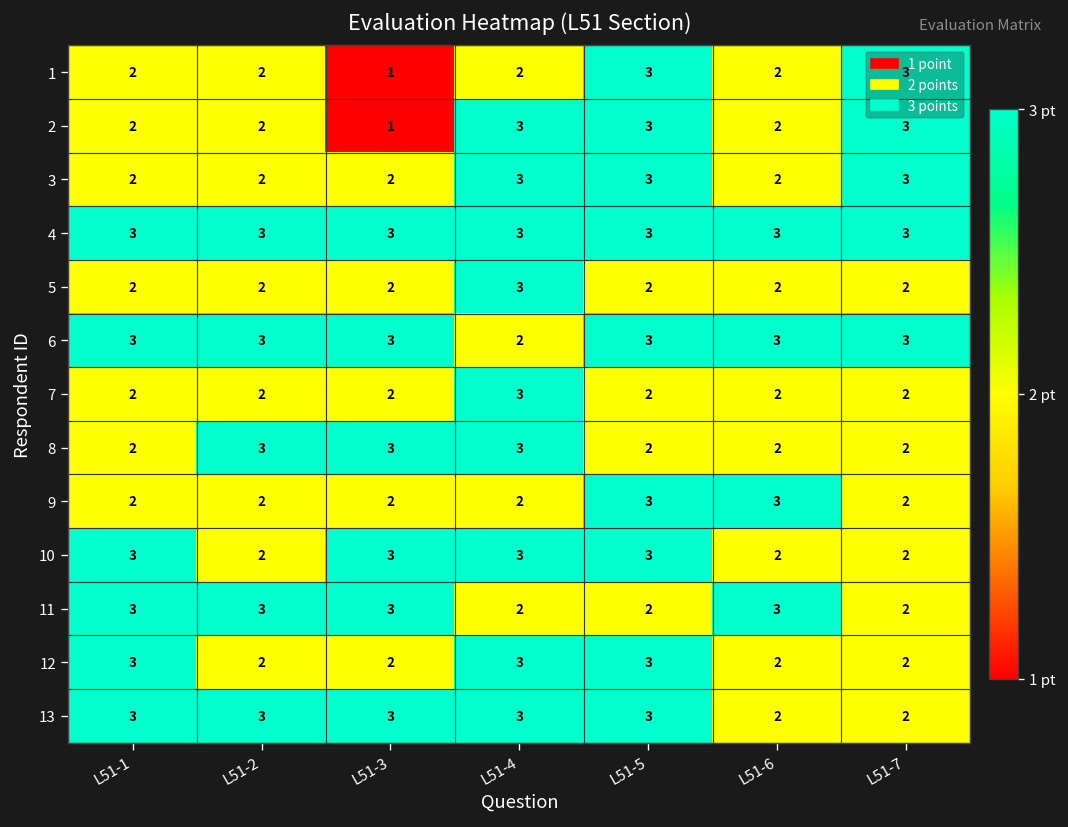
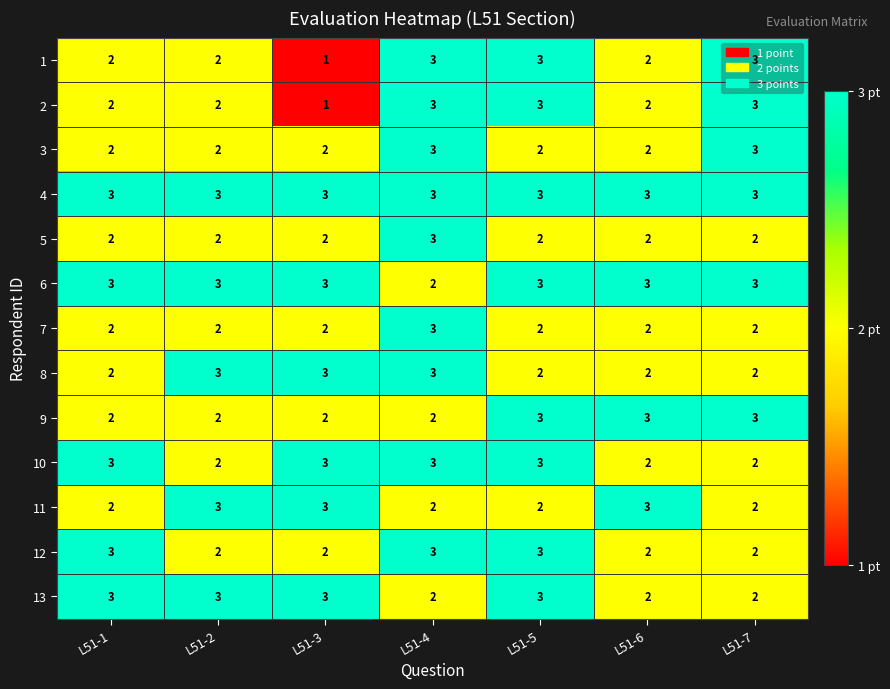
  {
    "1": {
      "L51-1": 2,
      "L51-2": 2,
      "L51-3": 1,
-     "L51-4": 2,
+     "L51-4": 3,
      "L51-5": 3,
      "L51-6": 2
    },
    "2": {
      "L51-1": 2,
      "L51-2": 2,
      "L51-3": 1,
      "L51-4": 3,
      "L51-5": 3,
      "L51-6": 2,
      "L51-7": 3
    },
    "3": {
      "L51-1": 2,
      "L51-2": 2,
      "L51-3": 2,
      "L51-4": 3,
-     "L51-5": 3,
+     "L51-5": 2,
      "L51-6": 2,
      "L51-7": 3
    },
    "4": {
      "L51-1": 3,
      "L51-2": 3,
      "L51-3": 3,
      "L51-4": 3,
      "L51-5": 3,
      "L51-6": 3,
      "L51-7": 3
    },
    "5": {
      "L51-1": 2,
      "L51-2": 2,
      "L51-3": 2,
      "L51-4": 3,
      "L51-5": 2,
      "L51-6": 2,
      "L51-7": 2
    },
    "6": {
      "L51-1": 3,
      "L51-2": 3,
      "L51-3": 3,
      "L51-4": 2,
      "L51-5": 3,
      "L51-6": 3,
      "L51-7": 3
    },
    "7": {
      "L51-1": 2,
      "L51-2": 2,
      "L51-3": 2,
      "L51-4": 3,
      "L51-5": 2,
      "L51-6": 2,
      "L51-7": 2
    },
    "8": {
      "L51-1": 2,
      "L51-2": 3,
      "L51-3": 3,
      "L51-4": 3,
      "L51-5": 2,
      "L51-6": 2,
      "L51-7": 2
    },
    "9": {
      "L51-1": 2,
      "L51-2": 2,
      "L51-3": 2,
      "L51-4": 2,
      "L51-5": 3,
      "L51-6": 3,
-     "L51-7": 2
+     "L51-7": 3
    },
    "10": {
      "L51-1": 3,
      "L51-2": 2,
      "L51-3": 3,
      "L51-4": 3,
      "L51-5": 3,
      "L51-6": 2,
      "L51-7": 2
    },
    "11": {
-     "L51-1": 3,
+     "L51-1": 2,
      "L51-2": 3,
      "L51-3": 3,
      "L51-4": 2,
      "L51-5": 2,
      "L51-6": 3,
      "L51-7": 2
    },
    "12": {
      "L51-1": 3,
      "L51-2": 2,
      "L51-3": 2,
      "L51-4": 3,
      "L51-5": 3,
      "L51-6": 2,
      "L51-7": 2
    },
    "13": {
      "L51-1": 3,
      "L51-2": 3,
      "L51-3": 3,
-     "L51-4": 3,
+     "L51-4": 2,
      "L51-5": 3,
      "L51-6": 2,
      "L51-7": 2
    }
  }
